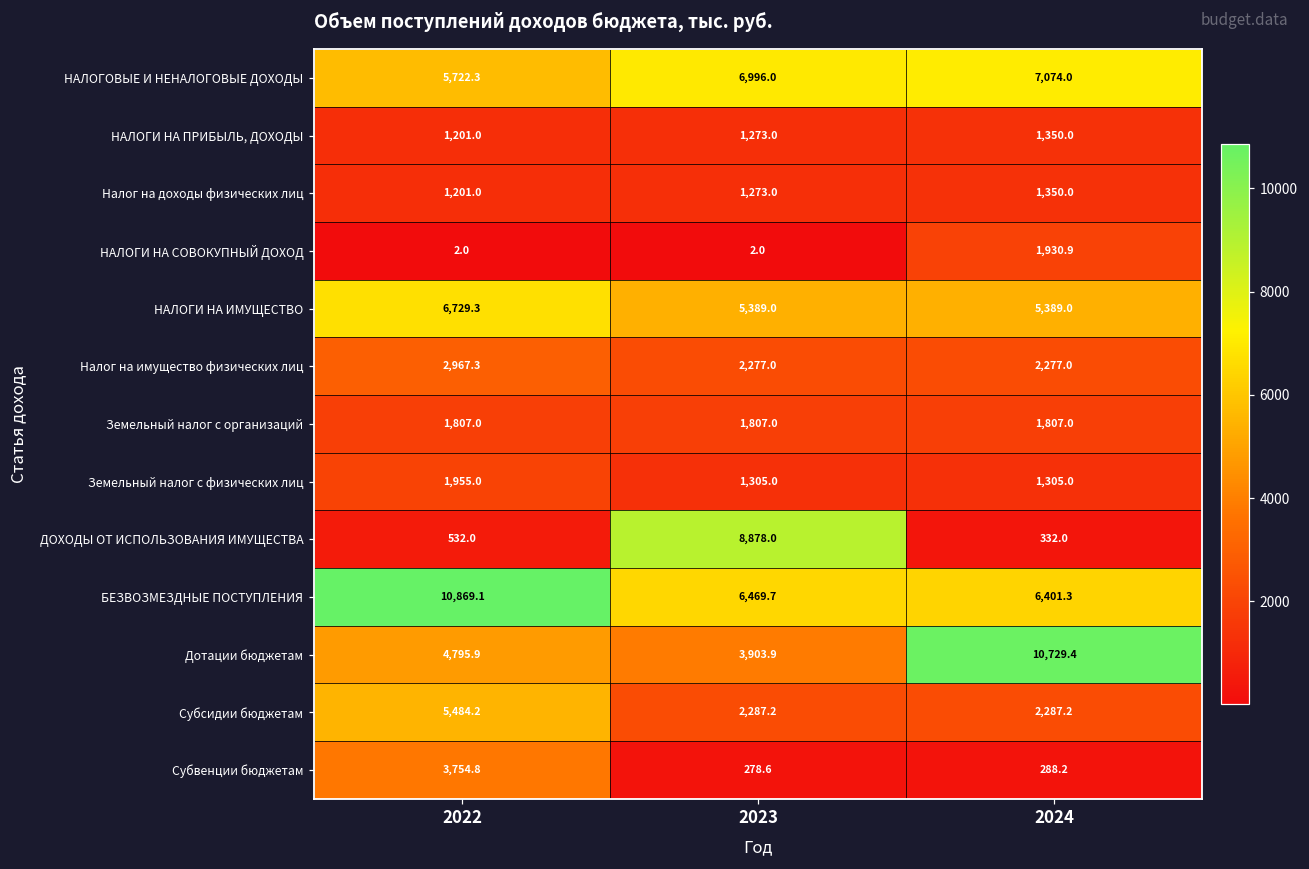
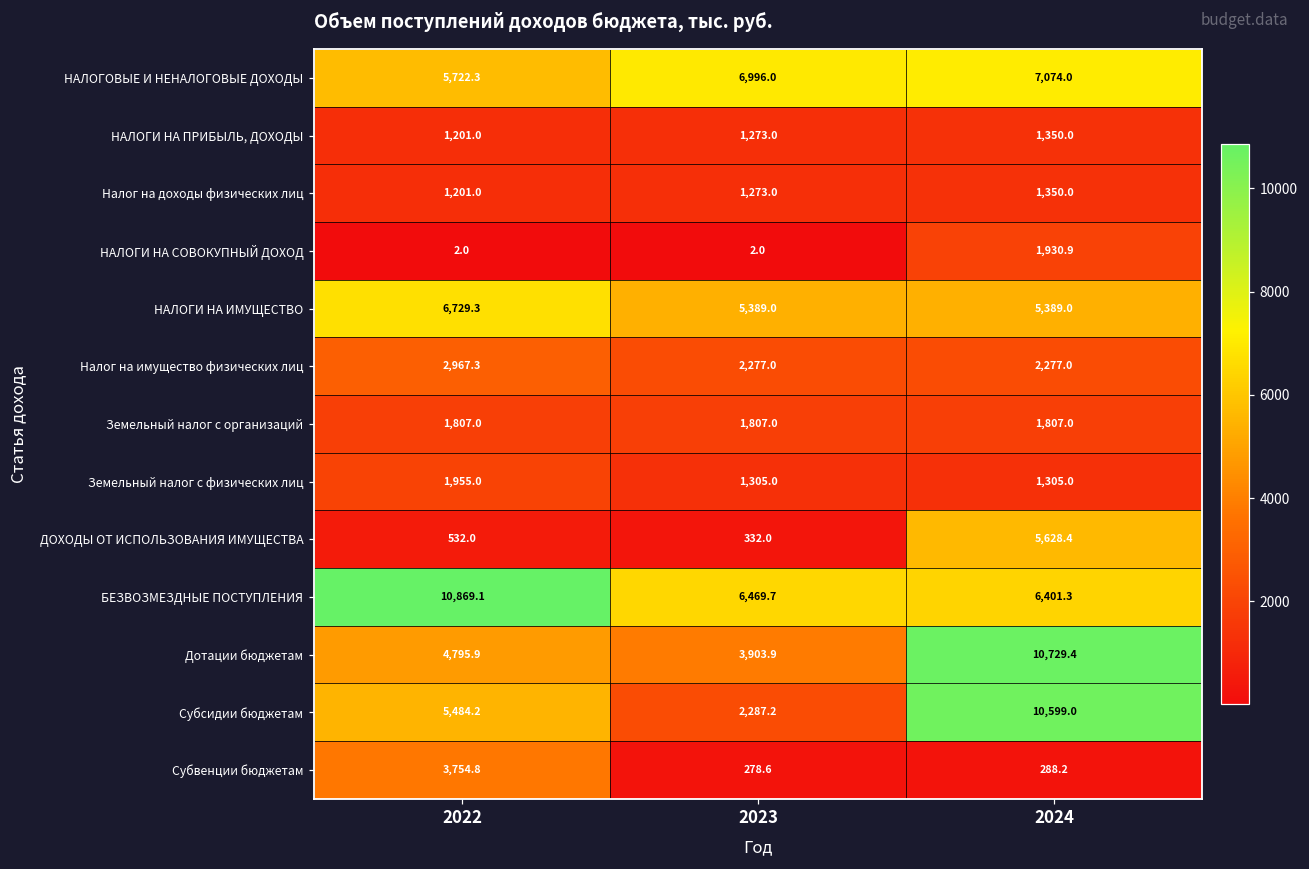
  {
    "НАЛОГОВЫЕ И НЕНАЛОГОВЫЕ ДОХОДЫ": {
      "2022": "5,722.3",
      "2023": "6,996.0",
      "2024": "7,074.0"
    },
    "НАЛОГИ НА ПРИБЫЛЬ, ДОХОДЫ": {
      "2022": "1,201.0",
      "2023": "1,273.0",
      "2024": "1,350.0"
    },
    "Налог на доходы физических лиц": {
      "2022": "1,201.0",
      "2023": "1,273.0",
      "2024": "1,350.0"
    },
    "НАЛОГИ НА СОВОКУПНЫЙ ДОХОД": {
      "2022": "2.0",
      "2023": "2.0",
      "2024": "1,930.9"
    },
    "НАЛОГИ НА ИМУЩЕСТВО": {
      "2022": "6,729.3",
      "2023": "5,389.0",
      "2024": "5,389.0"
    },
    "Налог на имущество физических лиц": {
      "2022": "2,967.3",
      "2023": "2,277.0",
      "2024": "2,277.0"
    },
    "Земельный налог с организаций": {
      "2022": "1,807.0",
      "2023": "1,807.0",
      "2024": "1,807.0"
    },
    "Земельный налог с физических лиц": {
      "2022": "1,955.0",
      "2023": "1,305.0",
      "2024": "1,305.0"
    },
    "ДОХОДЫ ОТ ИСПОЛЬЗОВАНИЯ ИМУЩЕСТВА": {
      "2022": "532.0",
-     "2023": "8,878.0",
-     "2024": "332.0"
+     "2023": "332.0",
+     "2024": "5,628.4"
    },
    "БЕЗВОЗМЕЗДНЫЕ ПОСТУПЛЕНИЯ": {
      "2022": "10,869.1",
      "2023": "6,469.7",
      "2024": "6,401.3"
    },
    "Дотации бюджетам": {
      "2022": "4,795.9",
      "2023": "3,903.9",
      "2024": "10,729.4"
    },
    "Субсидии бюджетам": {
      "2022": "5,484.2",
      "2023": "2,287.2",
-     "2024": "2,287.2"
+     "2024": "10,599.0"
    },
    "Субвенции бюджетам": {
      "2022": "3,754.8",
      "2023": "278.6",
      "2024": "288.2"
    }
  }
